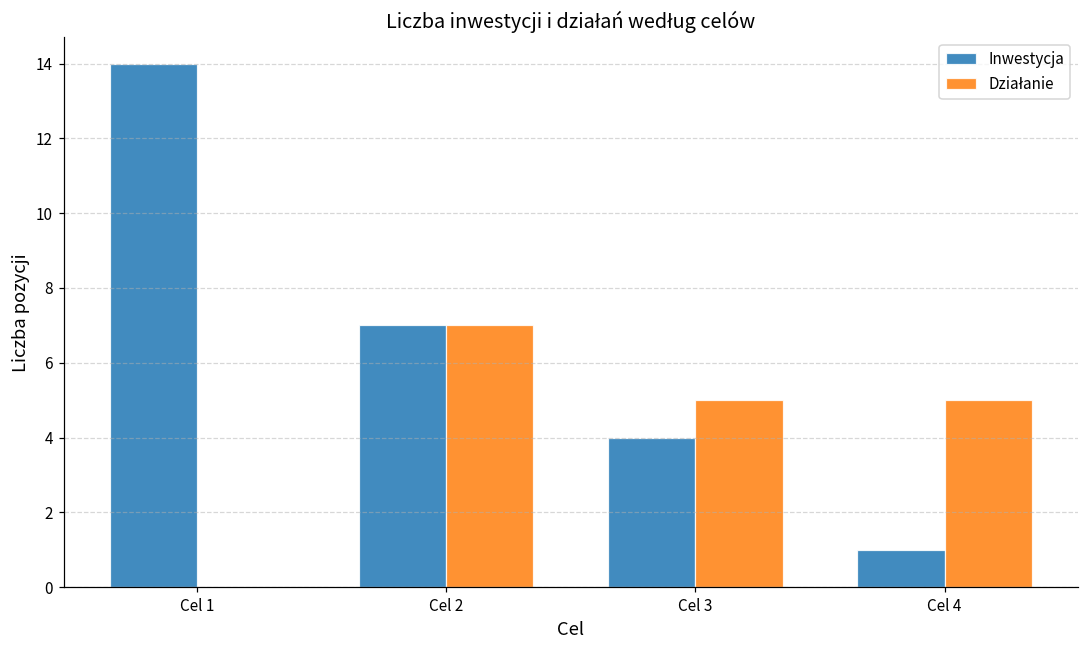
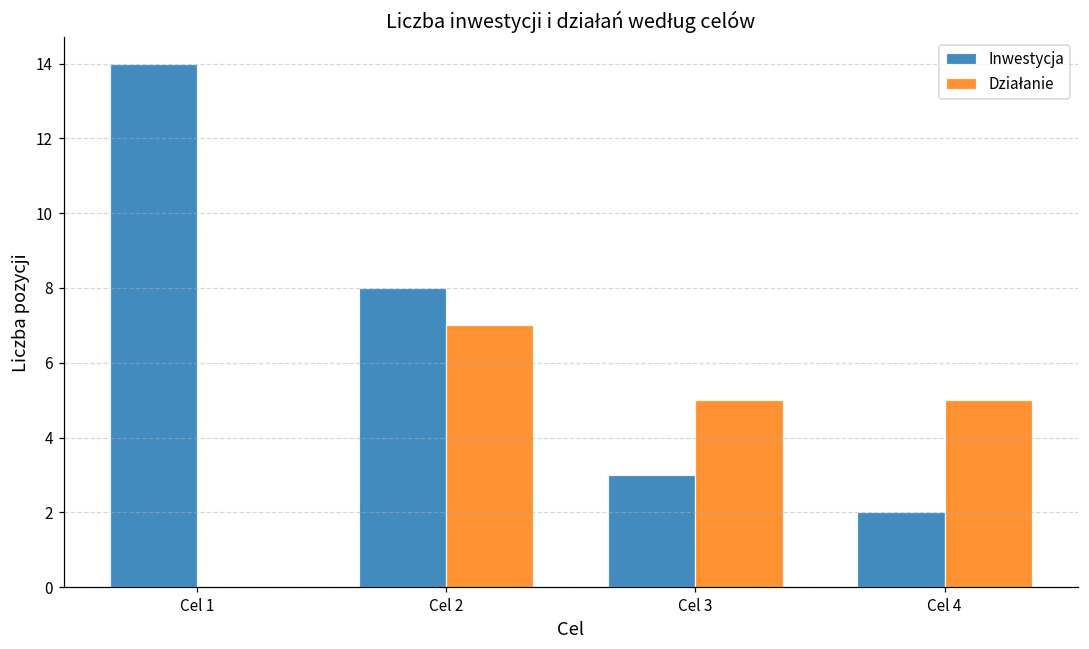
  {
    "Inwestycja": {
      "Cel 1": 14,
-     "Cel 2": 7,
-     "Cel 3": 4,
-     "Cel 4": 1
+     "Cel 2": 8,
+     "Cel 3": 3,
+     "Cel 4": 2
    },
    "Działanie": {
      "Cel 1": 0,
      "Cel 2": 7,
      "Cel 3": 5,
      "Cel 4": 5
    }
  }
